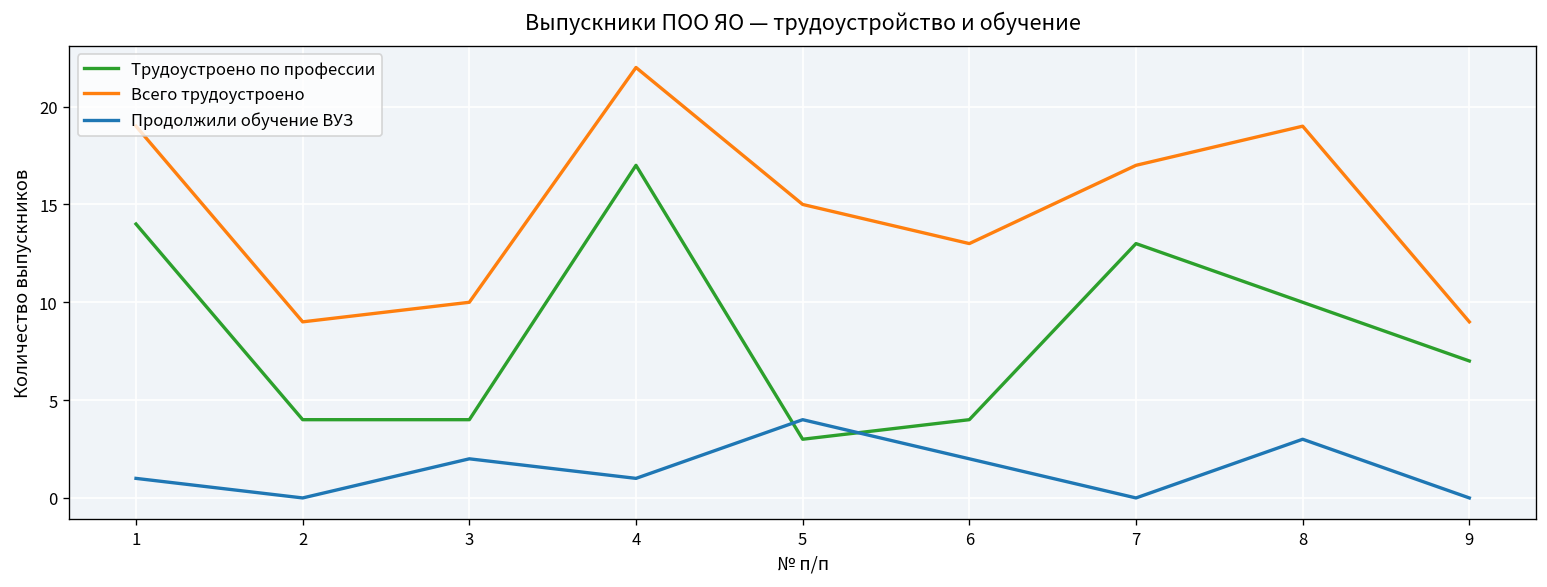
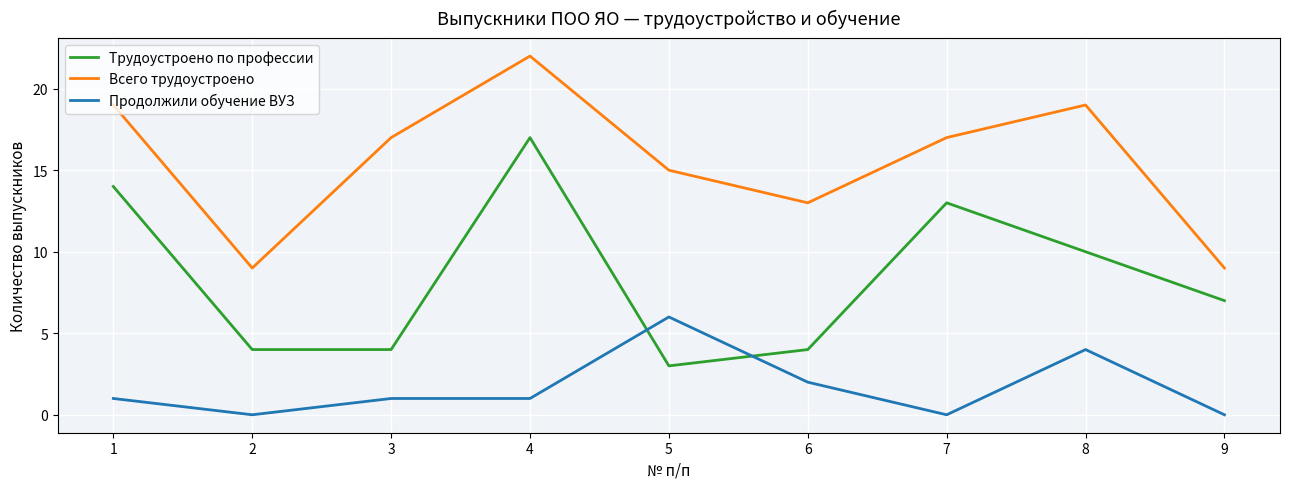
  {
    "Трудоустроено по профессии": {
      "1": 14,
      "2": 4,
      "3": 4,
      "4": 17,
      "5": 3,
      "6": 4,
      "7": 13,
      "8": 10,
      "9": 7
    },
    "Всего трудоустроено": {
      "2": 9,
-     "3": 10,
+     "3": 17,
      "4": 22,
      "5": 15,
      "6": 13,
      "7": 17,
      "8": 19,
      "9": 9
    },
    "Продолжили обучение ВУЗ": {
      "1": 1,
      "2": 0,
-     "3": 2,
+     "3": 1,
      "4": 1,
-     "5": 4,
+     "5": 6,
      "6": 2,
      "7": 0,
-     "8": 3,
+     "8": 4,
      "9": 0
    }
  }
